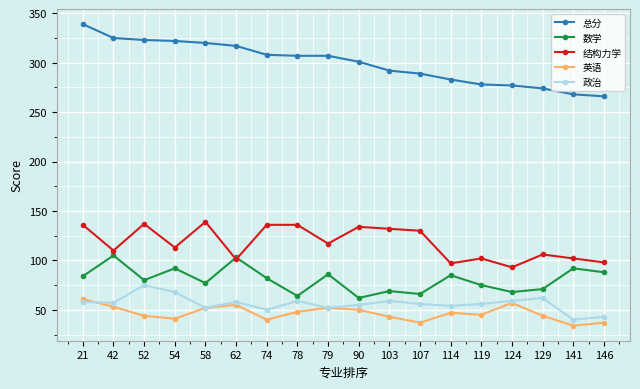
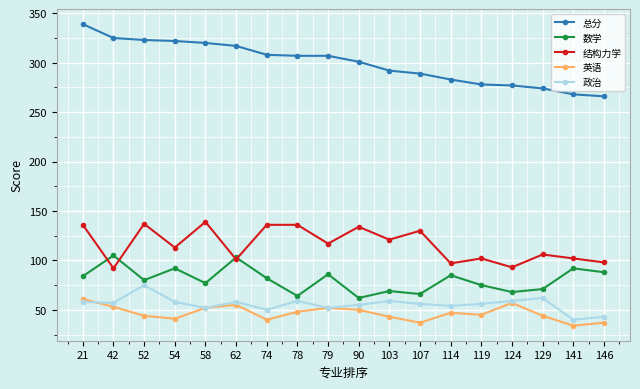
  {
    "总分": {
      "21": 340,
      "42": 330,
      "52": 320,
      "54": 320,
      "58": 320,
      "62": 320,
      "74": 310,
      "78": 310,
      "79": 310,
      "90": 300,
      "103": 290,
      "107": 290,
      "114": 280,
      "119": 280,
      "124": 280,
      "129": 270,
      "141": 270,
      "146": 270
    },
    "数学": {
      "21": 80,
      "42": 110,
      "52": 80,
      "54": 90,
      "58": 80,
      "74": 80,
      "78": 60,
      "79": 90,
      "90": 60,
      "103": 70,
      "107": 70,
      "114": 90,
      "119": 80,
      "124": 70,
      "129": 70,
      "141": 90,
      "146": 90
    },
    "结构力学": {
      "21": 140,
-     "42": 110,
+     "42": 90,
      "52": 140,
      "54": 110,
      "58": 140,
      "74": 140,
      "78": 140,
      "79": 120,
      "90": 130,
-     "103": 130,
+     "103": 120,
      "107": 130,
      "114": 100,
      "119": 100,
      "124": 90,
      "129": 110,
      "141": 100,
      "146": 100
    },
    "英语": {
      "21": 60,
      "42": 50,
      "52": 40,
      "54": 40,
      "62": 60,
      "74": 40,
      "78": 50,
      "90": 50,
      "103": 40,
      "107": 40,
      "114": 50,
      "119": 50,
      "129": 40,
      "141": 30,
      "146": 40
    },
    "政治": {
      "21": 60,
      "42": 60,
      "52": 80,
-     "54": 70,
+     "54": 60,
      "62": 60,
      "74": 50,
      "78": 60,
      "90": 60,
      "103": 60,
      "107": 60,
      "114": 50,
      "119": 60,
      "129": 60,
      "141": 40,
      "146": 40
    }
  }
